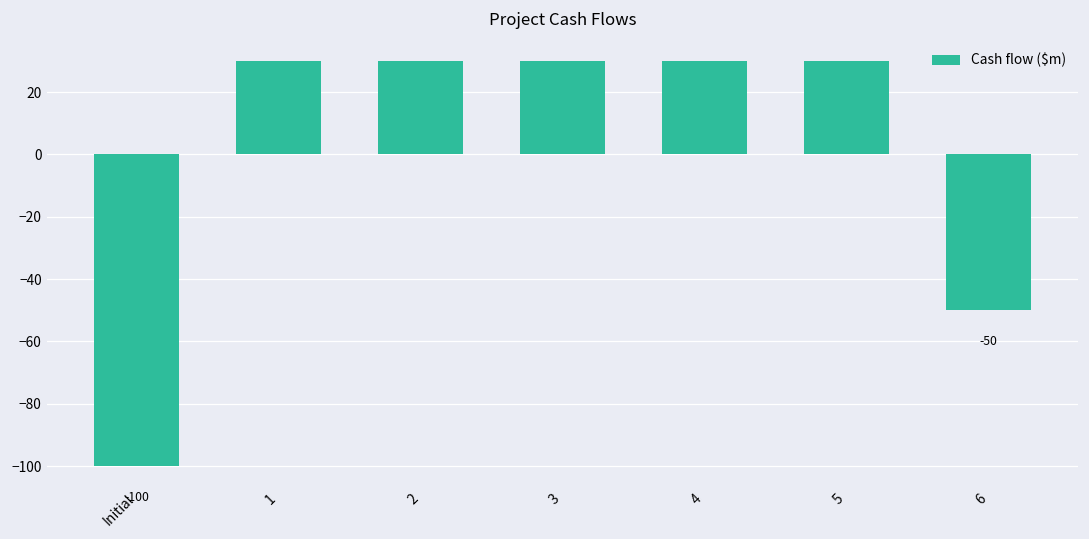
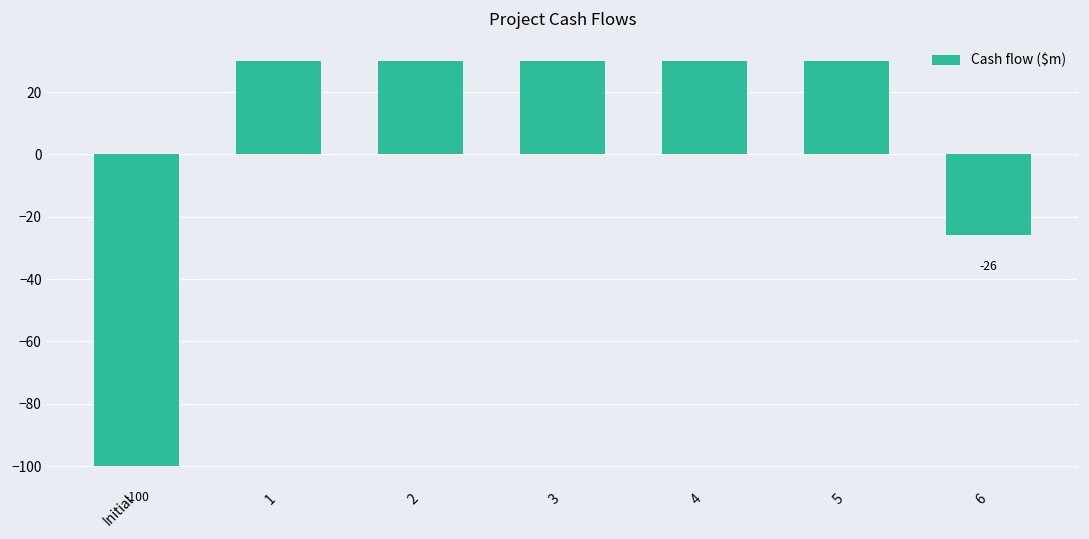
  {
    "Initial": -100,
-   "6": -50
+   "6": -26
  }
